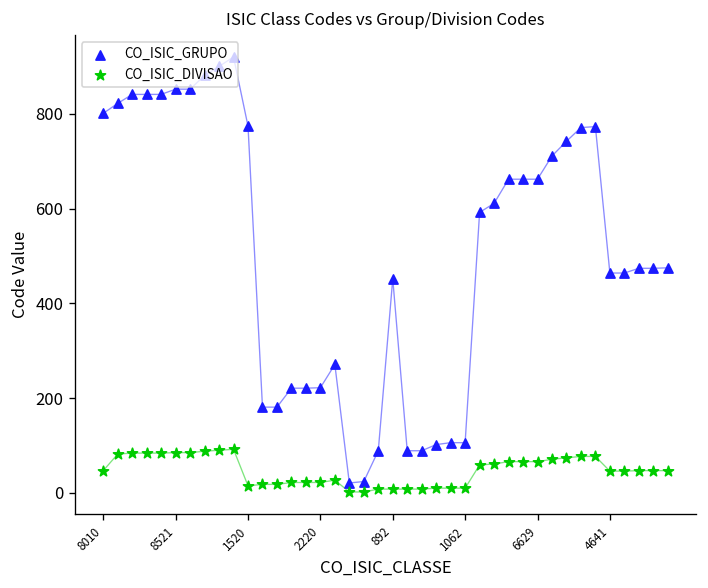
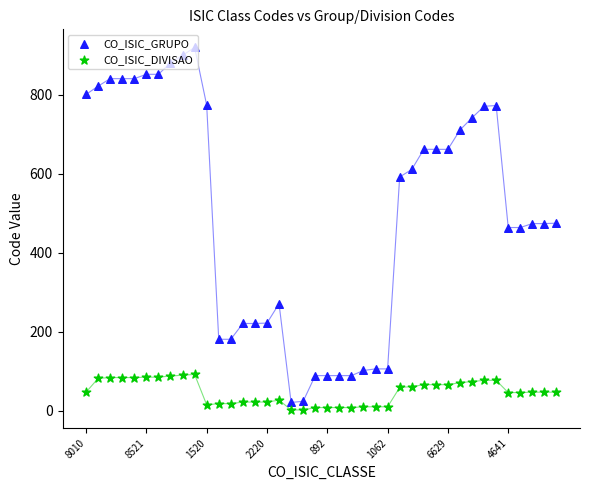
  {
    "CO_ISIC_GRUPO": {
      "8010": 800,
      "8521": 850,
      "1520": 770,
      "2220": 220,
-     "892": 450,
+     "892": 90,
      "1062": 110,
      "6629": 660,
      "4641": 460
    },
    "CO_ISIC_DIVISAO": {
      "8010": 50,
      "8521": 90,
      "1520": 20,
      "2220": 20,
      "892": 10,
      "1062": 10,
      "6629": 70,
      "4641": 50
    }
  }
